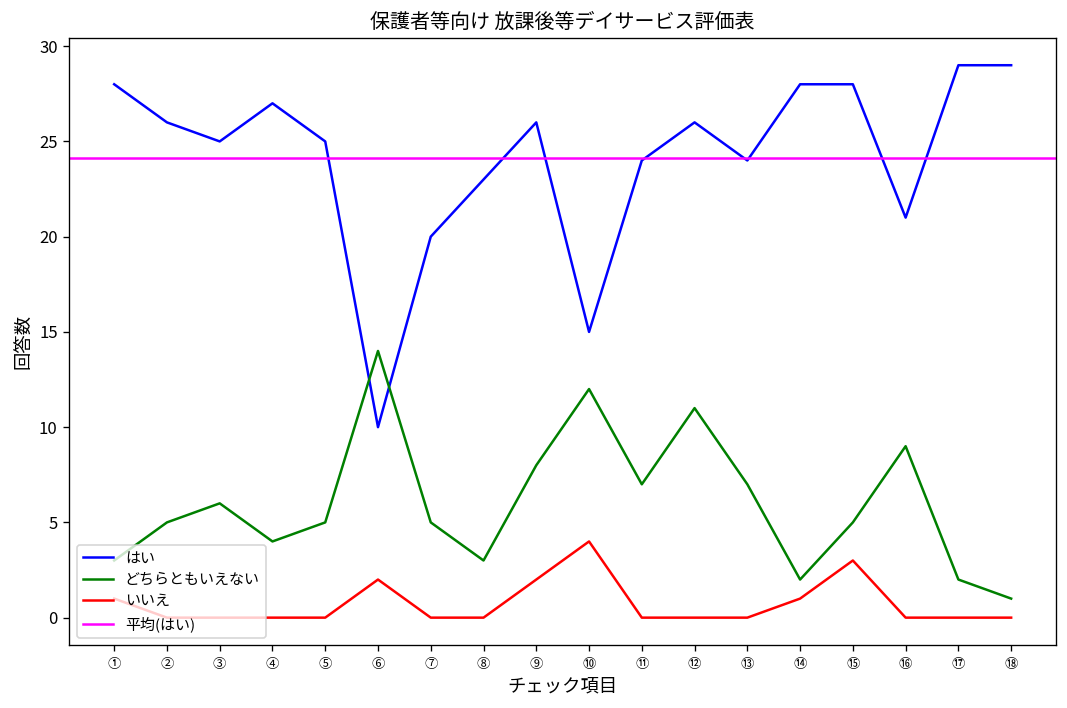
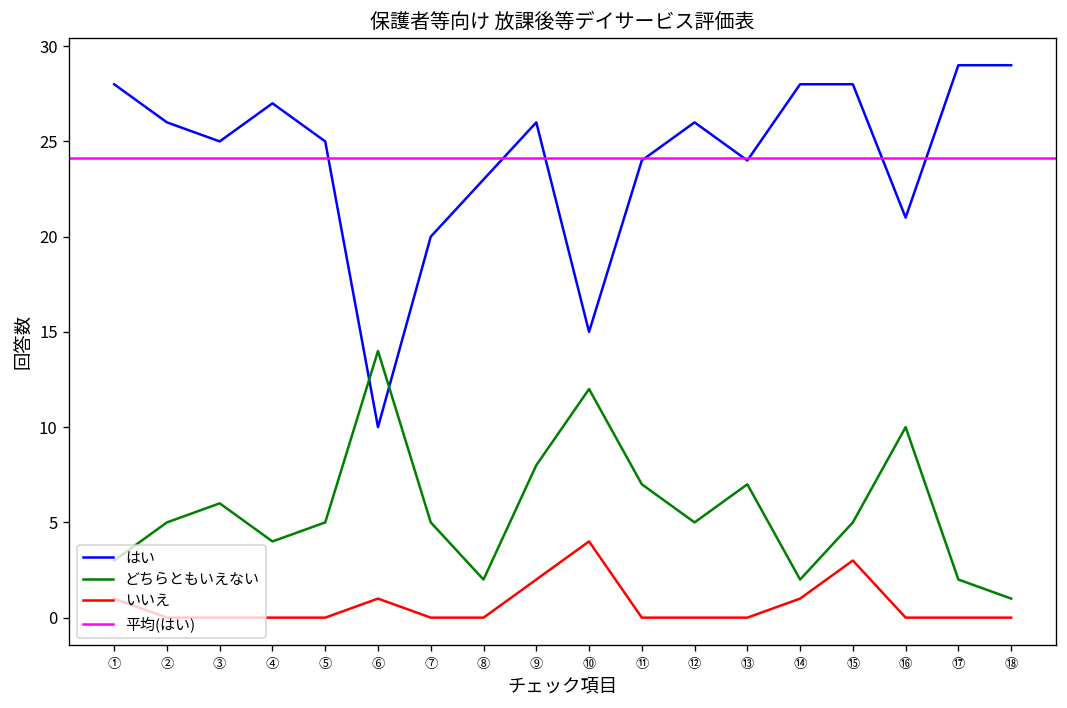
  {
    "はい": {
      "①": 28,
      "②": 26,
      "③": 25,
      "④": 27,
      "⑤": 25,
      "⑥": 10,
      "⑦": 20,
      "⑧": 23,
      "⑨": 26,
      "⑩": 15,
      "⑪": 24,
      "⑫": 26,
      "⑬": 24,
      "⑭": 28,
      "⑮": 28,
      "⑯": 21,
      "⑰": 29,
      "⑱": 29
    },
    "どちらともいえない": {
      "②": 5,
      "③": 6,
      "④": 4,
      "⑤": 5,
      "⑥": 14,
      "⑦": 5,
-     "⑧": 3,
+     "⑧": 2,
      "⑨": 8,
      "⑩": 12,
      "⑪": 7,
-     "⑫": 11,
+     "⑫": 5,
      "⑬": 7,
      "⑭": 2,
      "⑮": 5,
-     "⑯": 9,
+     "⑯": 10,
      "⑰": 2,
      "⑱": 1
    },
    "いいえ": {
      "④": 0,
      "⑤": 0,
-     "⑥": 2,
+     "⑥": 1,
      "⑦": 0,
      "⑧": 0,
      "⑨": 2,
      "⑩": 4,
      "⑪": 0,
      "⑫": 0,
      "⑬": 0,
      "⑭": 1,
      "⑮": 3,
      "⑯": 0,
      "⑰": 0,
      "⑱": 0
    }
  }
